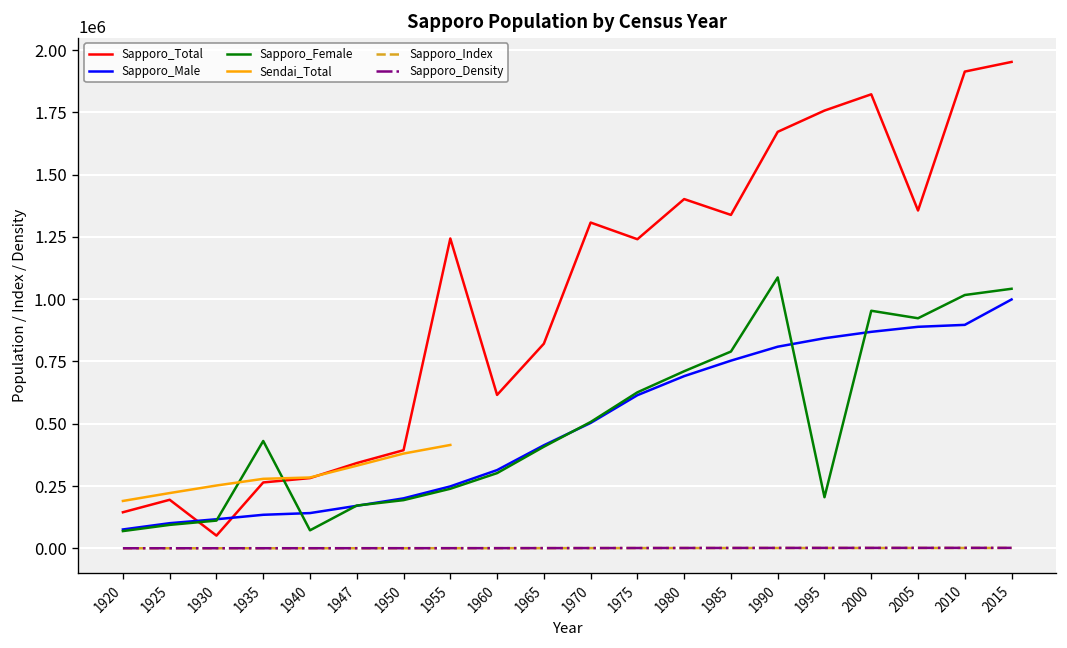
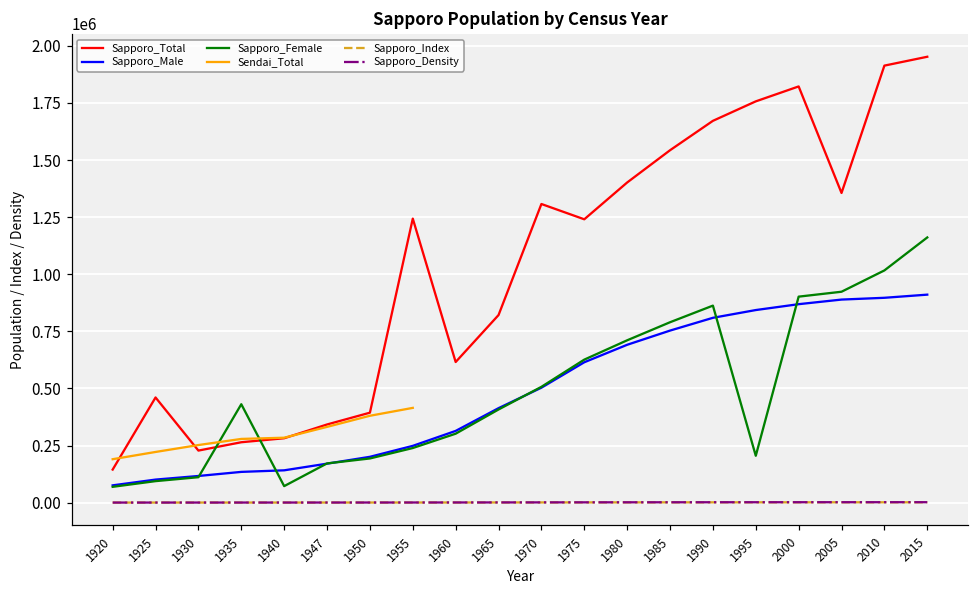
  {
    "Sapporo_Total": {
      "1920": 140000,
-     "1925": 190000,
-     "1930": 50000,
+     "1925": 460000,
+     "1930": 230000,
      "1935": 260000,
      "1950": 390000,
      "1955": 1240000,
      "1960": 620000,
      "1965": 820000,
      "1970": 1310000,
      "1975": 1240000,
      "1980": 1400000,
-     "1985": 1340000,
+     "1985": 1540000,
      "1990": 1670000,
      "1995": 1760000,
      "2000": 1820000,
      "2005": 1360000,
      "2010": 1910000,
      "2015": 1950000
    },
    "Sapporo_Male": {
      "1935": 130000,
      "1940": 140000,
      "1960": 310000,
      "1980": 690000,
      "1985": 750000,
      "1990": 810000,
      "1995": 840000,
      "2000": 870000,
      "2005": 890000,
      "2010": 900000,
-     "2015": 1000000
+     "2015": 910000
    },
    "Sapporo_Female": {
      "1935": 430000,
      "1940": 70000,
      "1960": 300000,
      "1980": 710000,
      "1985": 790000,
-     "1990": 1090000,
+     "1990": 860000,
      "1995": 210000,
-     "2000": 950000,
+     "2000": 900000,
      "2005": 920000,
      "2010": 1020000,
-     "2015": 1040000
+     "2015": 1160000
    }
  }
